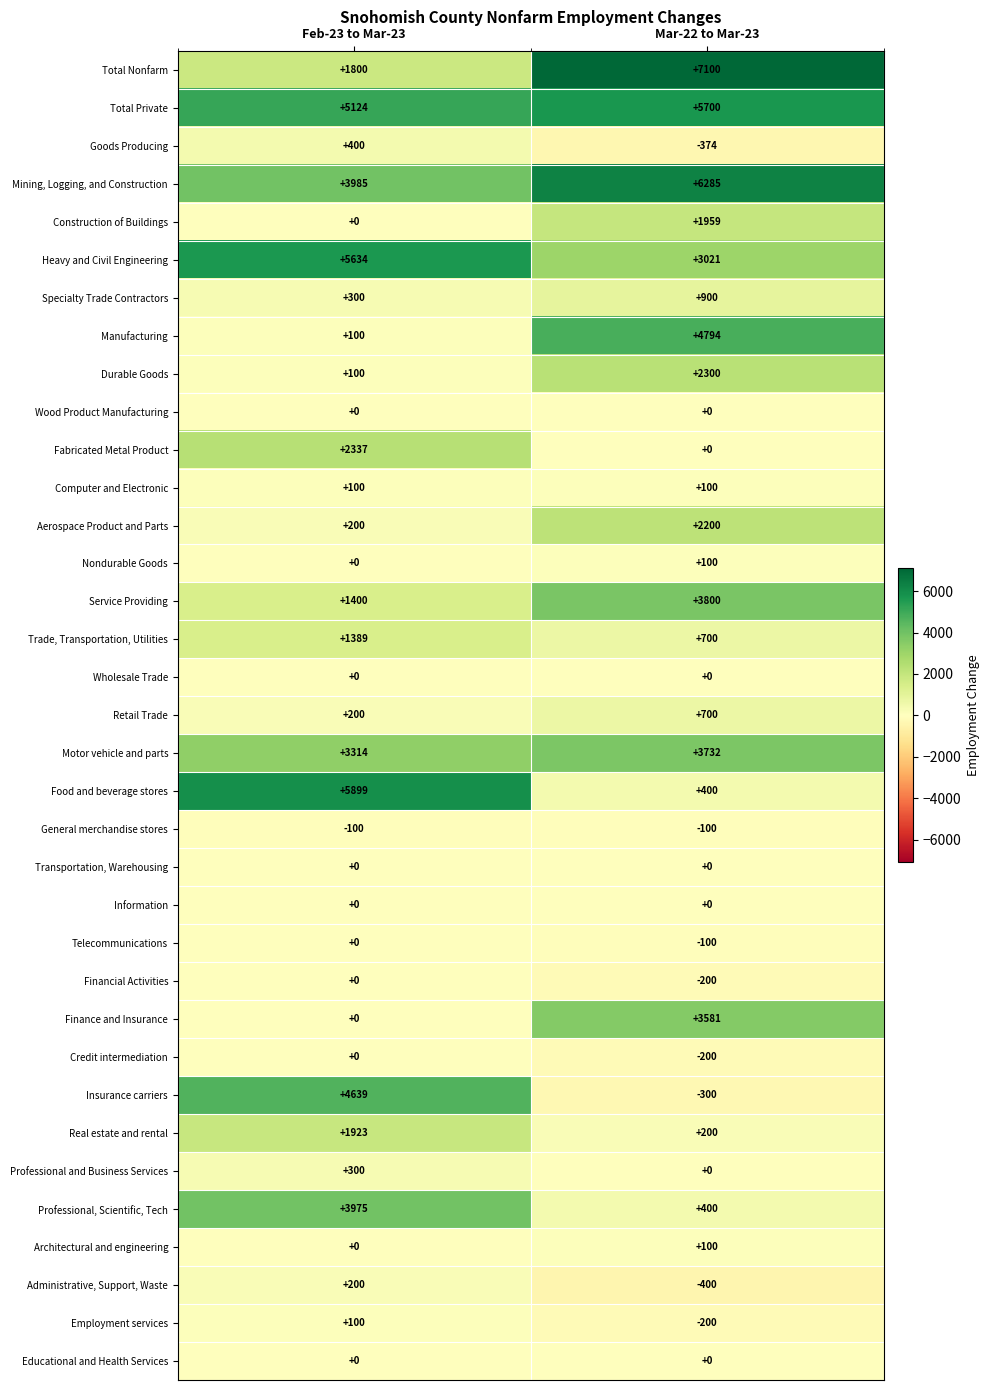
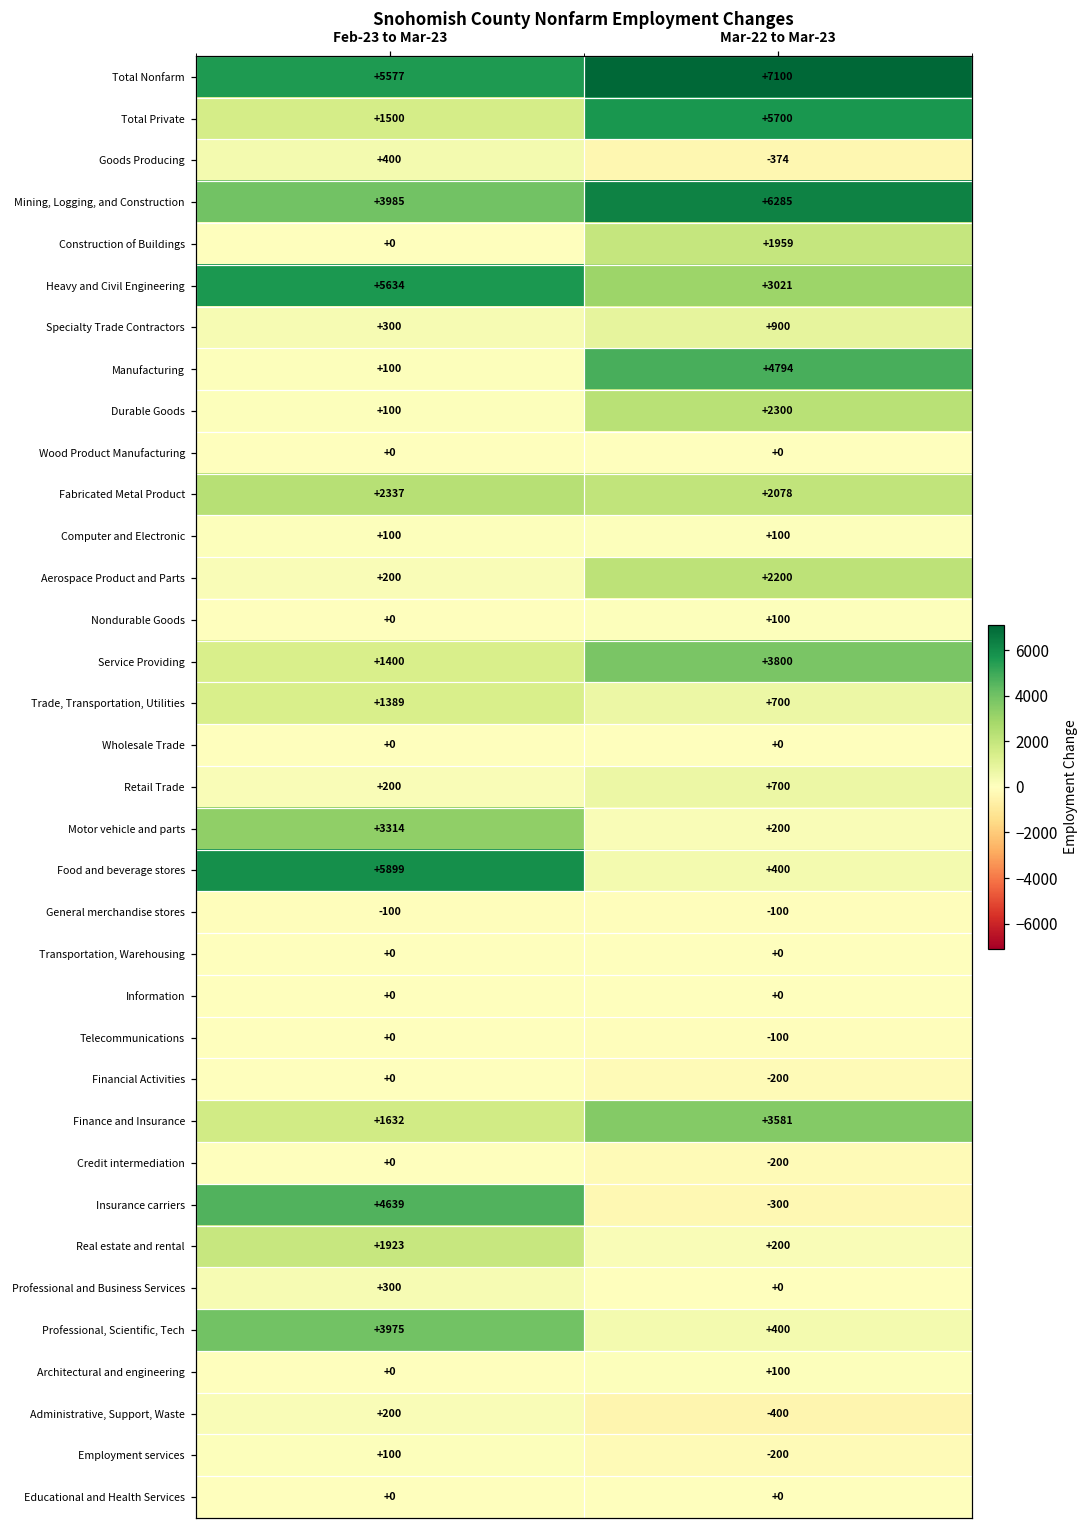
  {
    "Total Nonfarm": {
-     "Feb-23 to Mar-23": "+1800",
+     "Feb-23 to Mar-23": "+5577",
      "Mar-22 to Mar-23": "+7100"
    },
    "Total Private": {
-     "Feb-23 to Mar-23": "+5124",
+     "Feb-23 to Mar-23": "+1500",
      "Mar-22 to Mar-23": "+5700"
    },
    "Goods Producing": {
      "Feb-23 to Mar-23": "+400",
      "Mar-22 to Mar-23": "-374"
    },
    "Mining, Logging, and Construction": {
      "Feb-23 to Mar-23": "+3985",
      "Mar-22 to Mar-23": "+6285"
    },
    "Construction of Buildings": {
      "Feb-23 to Mar-23": "+0",
      "Mar-22 to Mar-23": "+1959"
    },
    "Heavy and Civil Engineering": {
      "Feb-23 to Mar-23": "+5634",
      "Mar-22 to Mar-23": "+3021"
    },
    "Specialty Trade Contractors": {
      "Feb-23 to Mar-23": "+300",
      "Mar-22 to Mar-23": "+900"
    },
    "Manufacturing": {
      "Feb-23 to Mar-23": "+100",
      "Mar-22 to Mar-23": "+4794"
    },
    "Durable Goods": {
      "Feb-23 to Mar-23": "+100",
      "Mar-22 to Mar-23": "+2300"
    },
    "Wood Product Manufacturing": {
      "Feb-23 to Mar-23": "+0",
      "Mar-22 to Mar-23": "+0"
    },
    "Fabricated Metal Product": {
      "Feb-23 to Mar-23": "+2337",
-     "Mar-22 to Mar-23": "+0"
+     "Mar-22 to Mar-23": "+2078"
    },
    "Computer and Electronic": {
      "Feb-23 to Mar-23": "+100",
      "Mar-22 to Mar-23": "+100"
    },
    "Aerospace Product and Parts": {
      "Feb-23 to Mar-23": "+200",
      "Mar-22 to Mar-23": "+2200"
    },
    "Nondurable Goods": {
      "Feb-23 to Mar-23": "+0",
      "Mar-22 to Mar-23": "+100"
    },
    "Service Providing": {
      "Feb-23 to Mar-23": "+1400",
      "Mar-22 to Mar-23": "+3800"
    },
    "Trade, Transportation, Utilities": {
      "Feb-23 to Mar-23": "+1389",
      "Mar-22 to Mar-23": "+700"
    },
    "Wholesale Trade": {
      "Feb-23 to Mar-23": "+0",
      "Mar-22 to Mar-23": "+0"
    },
    "Retail Trade": {
      "Feb-23 to Mar-23": "+200",
      "Mar-22 to Mar-23": "+700"
    },
    "Motor vehicle and parts": {
      "Feb-23 to Mar-23": "+3314",
-     "Mar-22 to Mar-23": "+3732"
+     "Mar-22 to Mar-23": "+200"
    },
    "Food and beverage stores": {
      "Feb-23 to Mar-23": "+5899",
      "Mar-22 to Mar-23": "+400"
    },
    "General merchandise stores": {
      "Feb-23 to Mar-23": "-100",
      "Mar-22 to Mar-23": "-100"
    },
    "Transportation, Warehousing": {
      "Feb-23 to Mar-23": "+0",
      "Mar-22 to Mar-23": "+0"
    },
    "Information": {
      "Feb-23 to Mar-23": "+0",
      "Mar-22 to Mar-23": "+0"
    },
    "Telecommunications": {
      "Feb-23 to Mar-23": "+0",
      "Mar-22 to Mar-23": "-100"
    },
    "Financial Activities": {
      "Feb-23 to Mar-23": "+0",
      "Mar-22 to Mar-23": "-200"
    },
    "Finance and Insurance": {
-     "Feb-23 to Mar-23": "+0",
+     "Feb-23 to Mar-23": "+1632",
      "Mar-22 to Mar-23": "+3581"
    },
    "Credit intermediation": {
      "Feb-23 to Mar-23": "+0",
      "Mar-22 to Mar-23": "-200"
    },
    "Insurance carriers": {
      "Feb-23 to Mar-23": "+4639",
      "Mar-22 to Mar-23": "-300"
    },
    "Real estate and rental": {
      "Feb-23 to Mar-23": "+1923",
      "Mar-22 to Mar-23": "+200"
    },
    "Professional and Business Services": {
      "Feb-23 to Mar-23": "+300",
      "Mar-22 to Mar-23": "+0"
    },
    "Professional, Scientific, Tech": {
      "Feb-23 to Mar-23": "+3975",
      "Mar-22 to Mar-23": "+400"
    },
    "Architectural and engineering": {
      "Feb-23 to Mar-23": "+0",
      "Mar-22 to Mar-23": "+100"
    },
    "Administrative, Support, Waste": {
      "Feb-23 to Mar-23": "+200",
      "Mar-22 to Mar-23": "-400"
    },
    "Employment services": {
      "Feb-23 to Mar-23": "+100",
      "Mar-22 to Mar-23": "-200"
    },
    "Educational and Health Services": {
      "Feb-23 to Mar-23": "+0",
      "Mar-22 to Mar-23": "+0"
    }
  }
